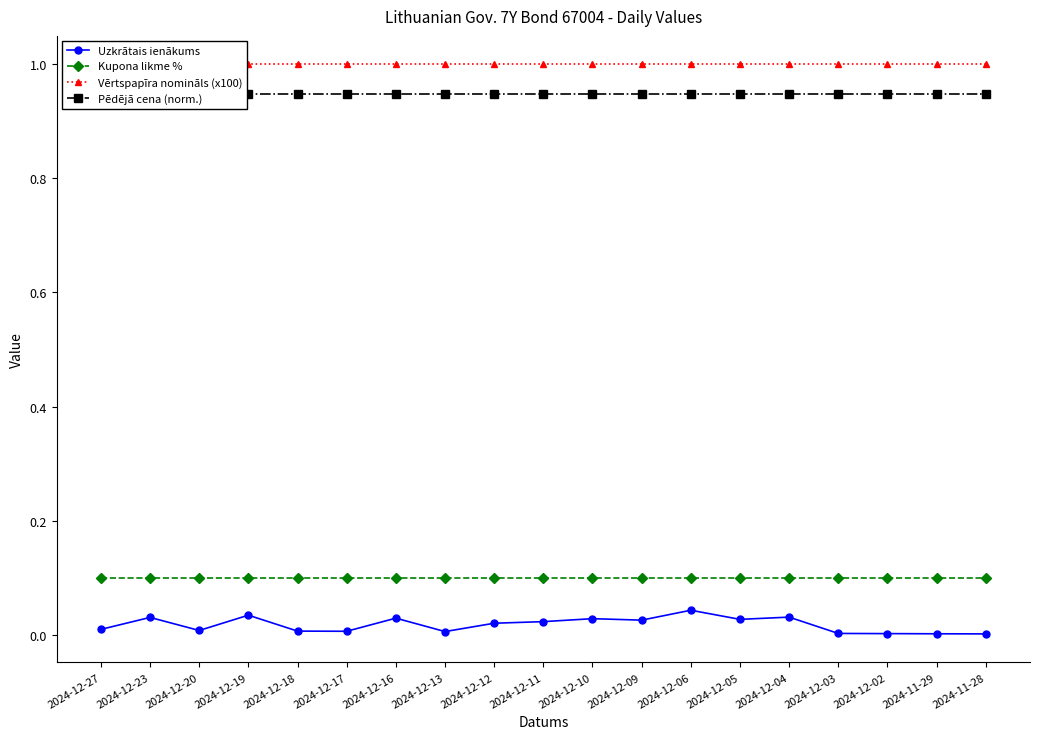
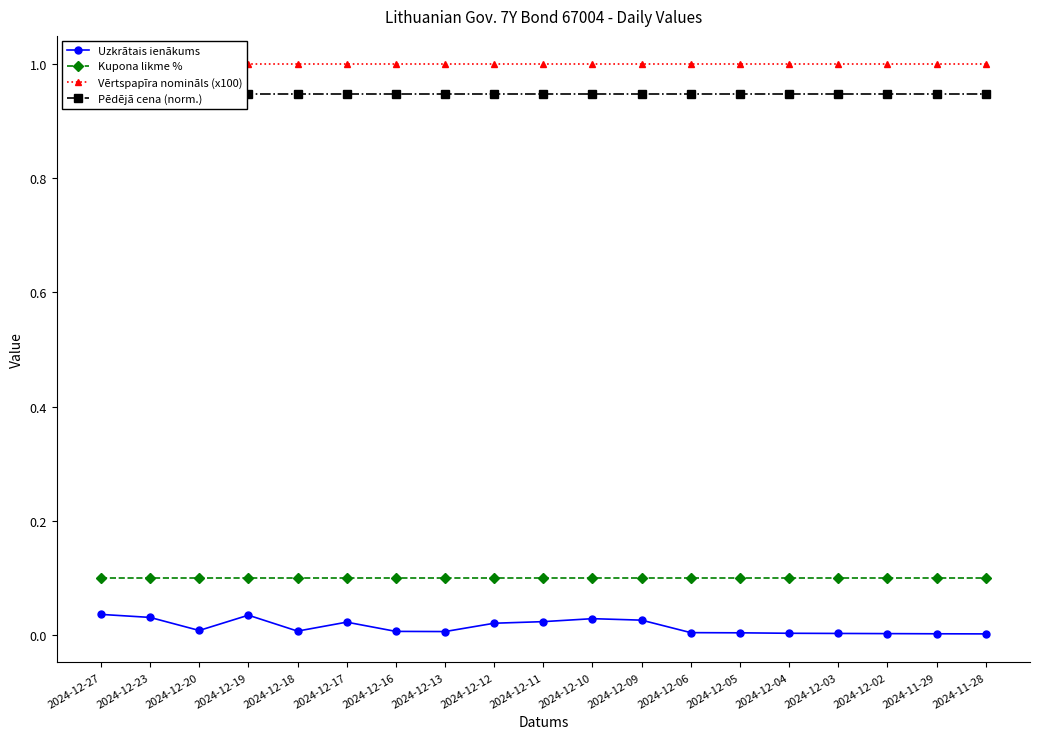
  {
    "Uzkrātais ienākums": {
-     "2024-12-27": 0.01,
+     "2024-12-27": 0.04,
      "2024-12-23": 0.03,
      "2024-12-20": 0.01,
      "2024-12-19": 0.03,
      "2024-12-18": 0.01,
-     "2024-12-17": 0.01,
-     "2024-12-16": 0.03,
+     "2024-12-17": 0.02,
+     "2024-12-16": 0.01,
      "2024-12-13": 0.01,
      "2024-12-12": 0.02,
      "2024-12-11": 0.02,
      "2024-12-10": 0.03,
      "2024-12-09": 0.03,
-     "2024-12-06": 0.04,
-     "2024-12-05": 0.03,
-     "2024-12-04": 0.03,
+     "2024-12-06": 0.00,
+     "2024-12-05": 0.00,
+     "2024-12-04": 0.00,
      "2024-12-03": 0.00,
      "2024-12-02": 0.00,
      "2024-11-29": 0.00,
      "2024-11-28": 0.00
    },
    "Kupona likme %": {
      "2024-12-27": 0.10,
      "2024-12-23": 0.10,
      "2024-12-20": 0.10,
      "2024-12-19": 0.10,
      "2024-12-18": 0.10,
      "2024-12-17": 0.10,
      "2024-12-16": 0.10,
      "2024-12-13": 0.10,
      "2024-12-12": 0.10,
      "2024-12-11": 0.10,
      "2024-12-10": 0.10,
      "2024-12-09": 0.10,
      "2024-12-06": 0.10,
      "2024-12-05": 0.10,
      "2024-12-04": 0.10,
      "2024-12-03": 0.10,
      "2024-12-02": 0.10,
      "2024-11-29": 0.10,
      "2024-11-28": 0.10
    },
    "Vērtspapīra nomināls (x100)": {
      "2024-12-19": 1.00,
      "2024-12-18": 1.00,
      "2024-12-17": 1.00,
      "2024-12-16": 1.00,
      "2024-12-13": 1.00,
      "2024-12-12": 1.00,
      "2024-12-11": 1.00,
      "2024-12-10": 1.00,
      "2024-12-09": 1.00,
      "2024-12-06": 1.00,
      "2024-12-05": 1.00,
      "2024-12-04": 1.00,
      "2024-12-03": 1.00,
      "2024-12-02": 1.00,
      "2024-11-29": 1.00,
      "2024-11-28": 1.00
    },
    "Pēdējā cena (norm.)": {
      "2024-12-19": 0.95,
      "2024-12-18": 0.95,
      "2024-12-17": 0.95,
      "2024-12-16": 0.95,
      "2024-12-13": 0.95,
      "2024-12-12": 0.95,
      "2024-12-11": 0.95,
      "2024-12-10": 0.95,
      "2024-12-09": 0.95,
      "2024-12-06": 0.95,
      "2024-12-05": 0.95,
      "2024-12-04": 0.95,
      "2024-12-03": 0.95,
      "2024-12-02": 0.95,
      "2024-11-29": 0.95,
      "2024-11-28": 0.95
    }
  }
